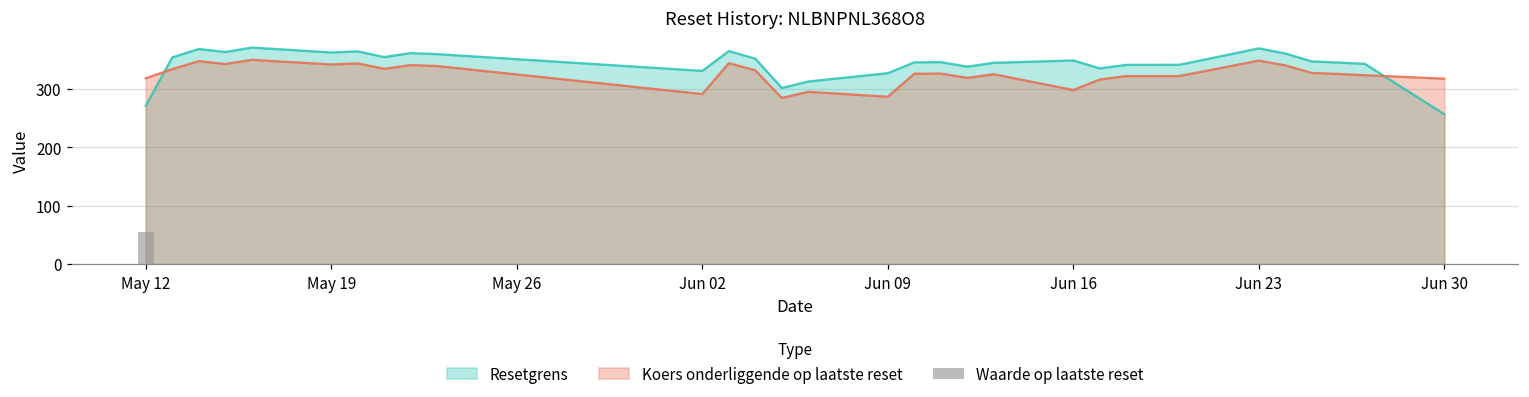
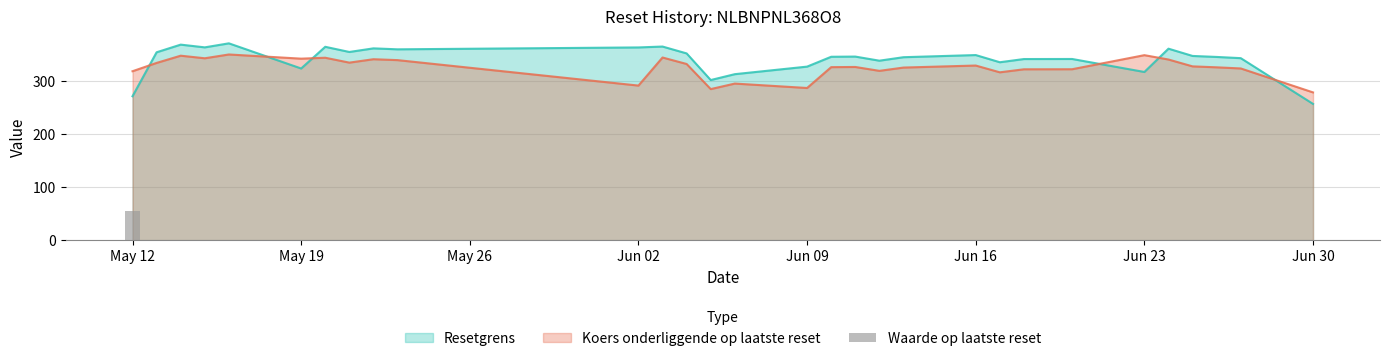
  {
    "Resetgrens": {
      "May 12": 270,
-     "May 19": 360,
-     "Jun 02": 330,
+     "May 19": 320,
+     "Jun 02": 360,
      "Jun 09": 330,
      "Jun 16": 350,
-     "Jun 23": 370,
+     "Jun 23": 320,
      "Jun 30": 260
    },
    "Waarde op laatste reset": {
      "May 12": 60,
      "Jun 16": 0,
      "Jun 23": 0,
      "Jun 30": 0
    },
    "Koers onderliggende op laatste reset": {
      "May 12": 320,
      "May 19": 340,
      "Jun 02": 290,
      "Jun 09": 290,
-     "Jun 16": 300,
+     "Jun 16": 330,
      "Jun 23": 350,
-     "Jun 30": 320
+     "Jun 30": 280
    }
  }
